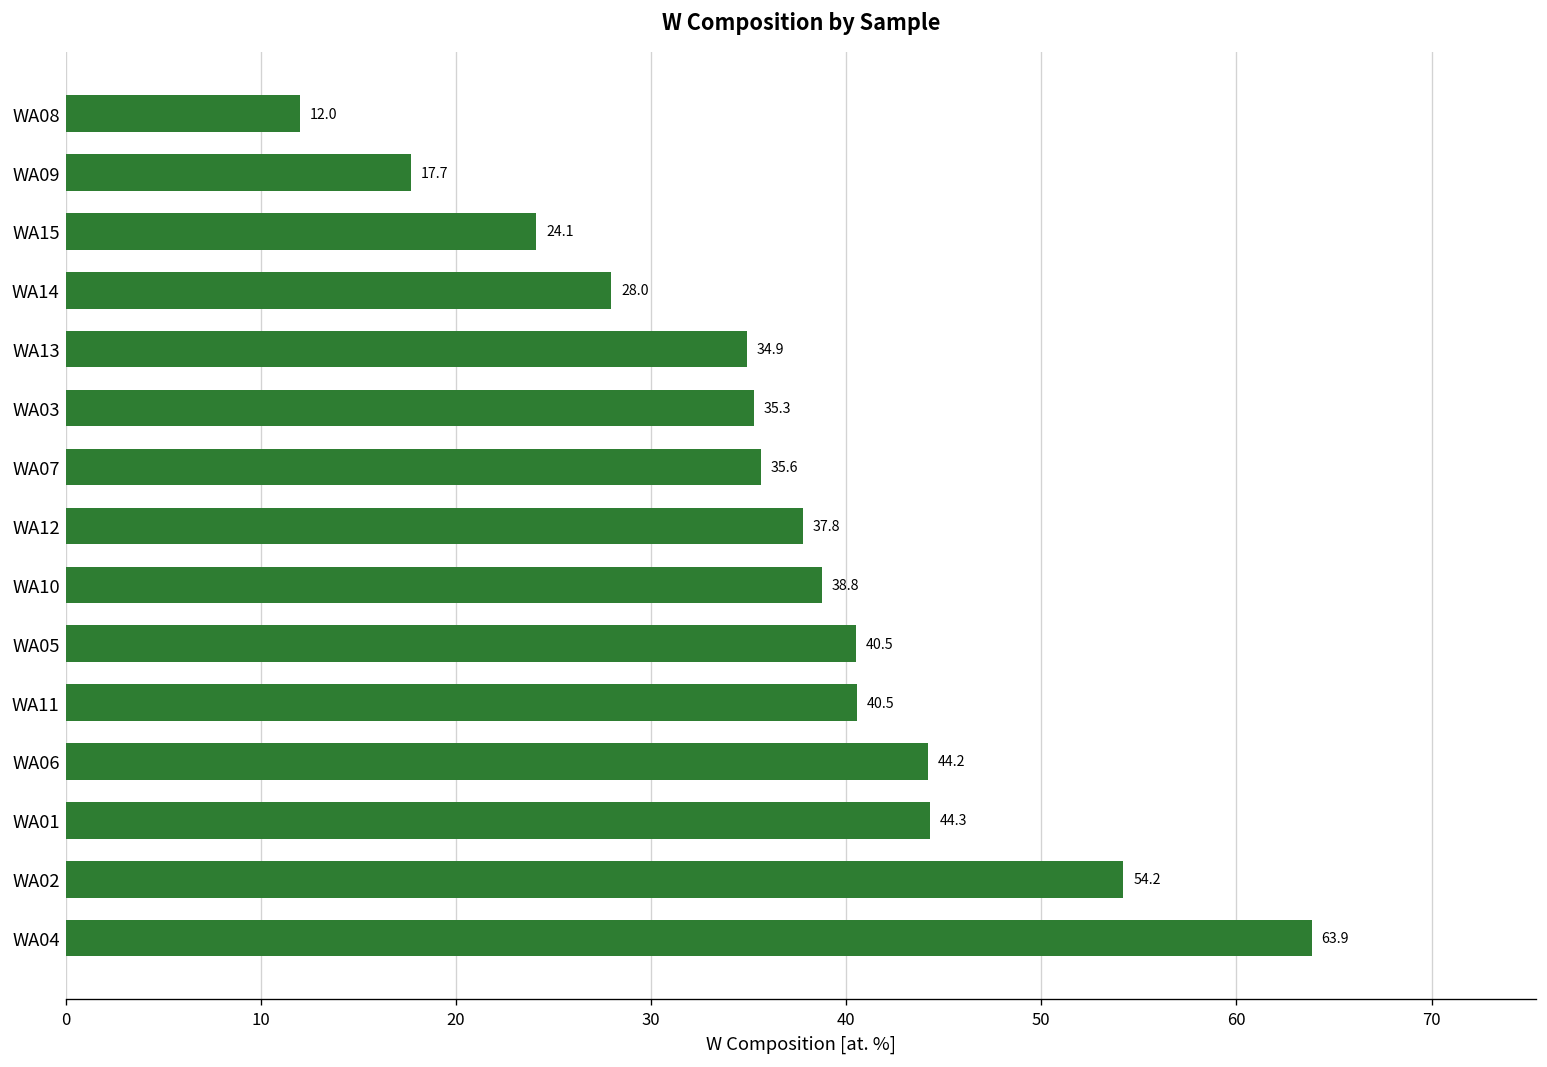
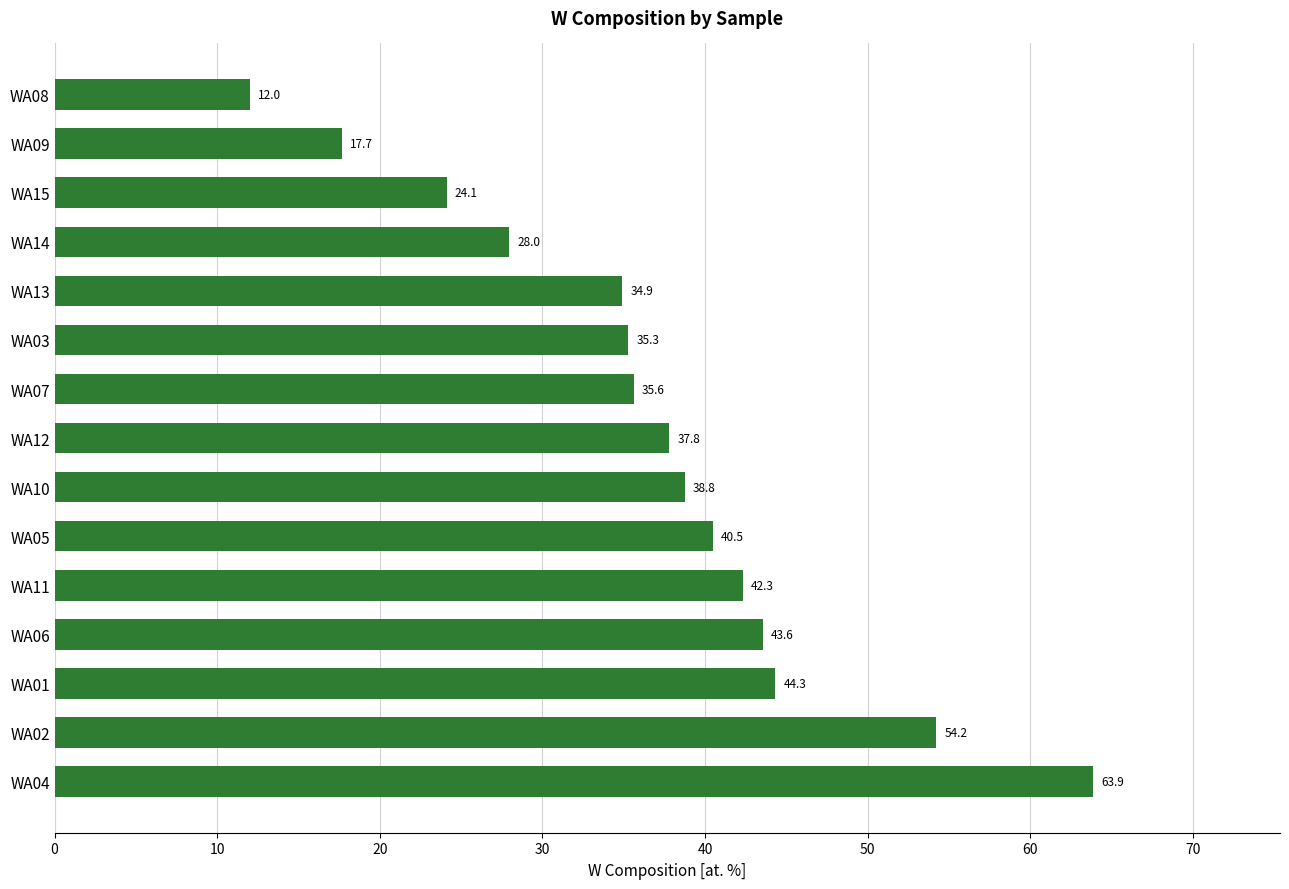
  {
    "WA08": 12.0,
    "WA09": 17.7,
    "WA15": 24.1,
    "WA14": 28.0,
    "WA13": 34.9,
    "WA03": 35.3,
    "WA07": 35.6,
    "WA12": 37.8,
    "WA10": 38.8,
    "WA05": 40.5,
-   "WA11": 40.5,
-   "WA06": 44.2,
+   "WA11": 42.3,
+   "WA06": 43.6,
    "WA01": 44.3,
    "WA02": 54.2,
    "WA04": 63.9
  }
